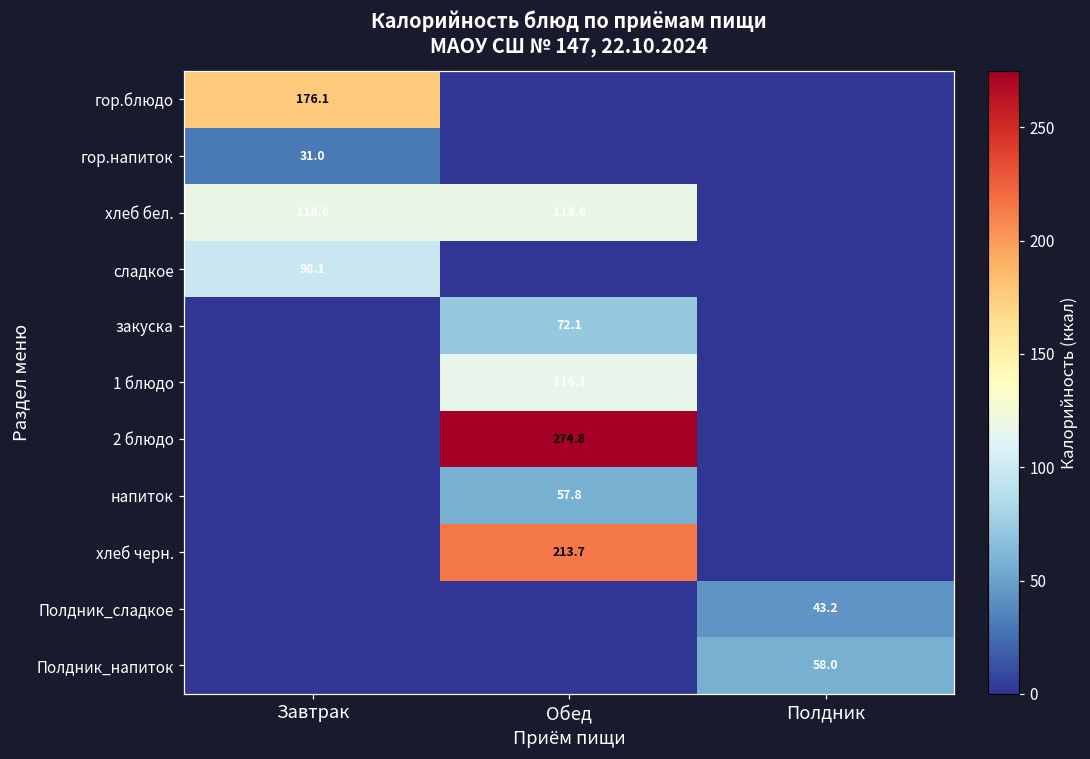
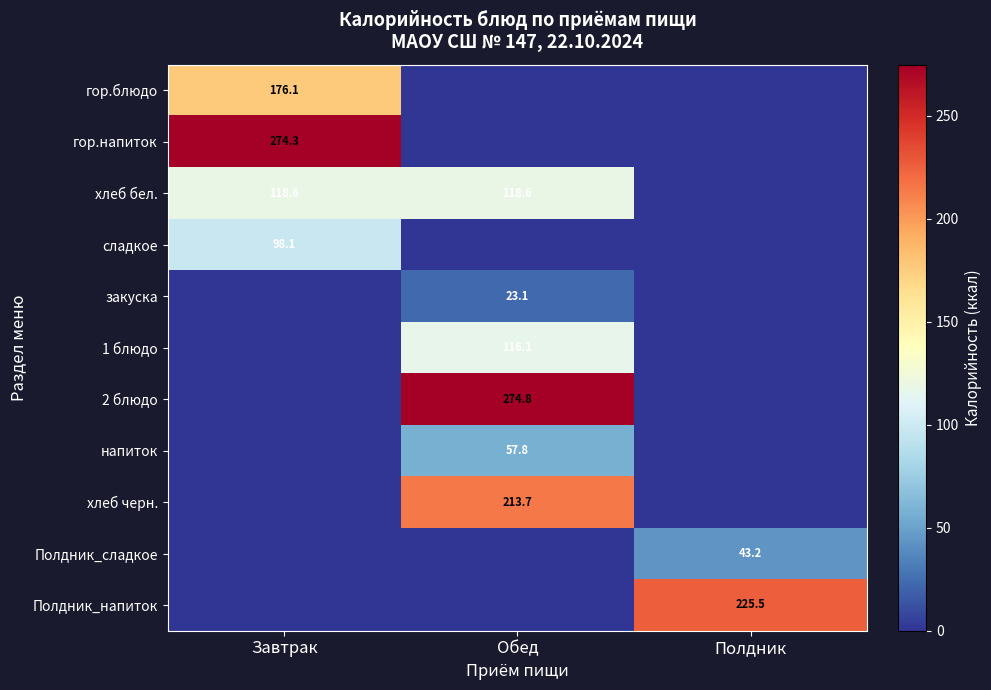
  {
    "гор.блюдо": {
      "Завтрак": 176.1
    },
    "гор.напиток": {
-     "Завтрак": 31.0
+     "Завтрак": 274.3
    },
    "сладкое": {
      "Завтрак": 98.1
    },
    "закуска": {
-     "Обед": 72.1
+     "Обед": 23.1
    },
    "2 блюдо": {
      "Обед": 274.8
    },
    "напиток": {
      "Обед": 57.8
    },
    "хлеб черн.": {
      "Обед": 213.7
    },
    "Полдник_сладкое": {
      "Полдник": 43.2
    },
    "Полдник_напиток": {
-     "Полдник": 58.0
+     "Полдник": 225.5
    }
  }
